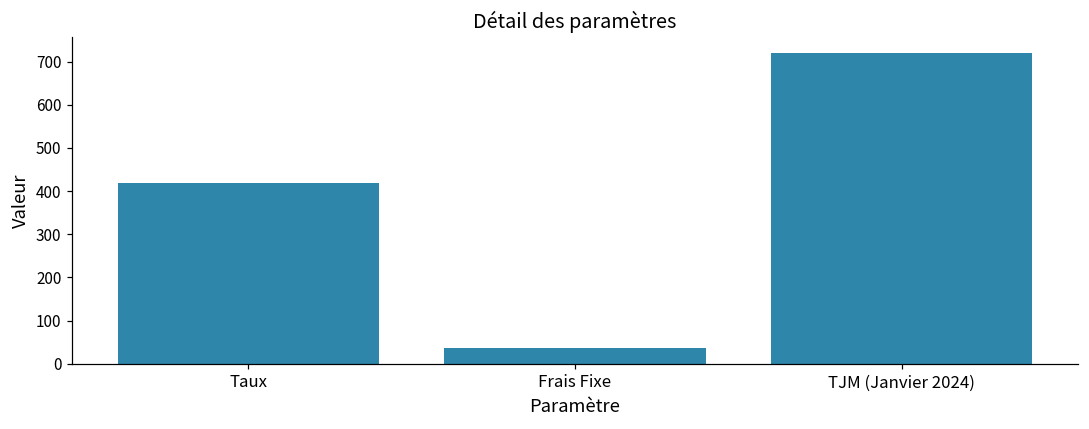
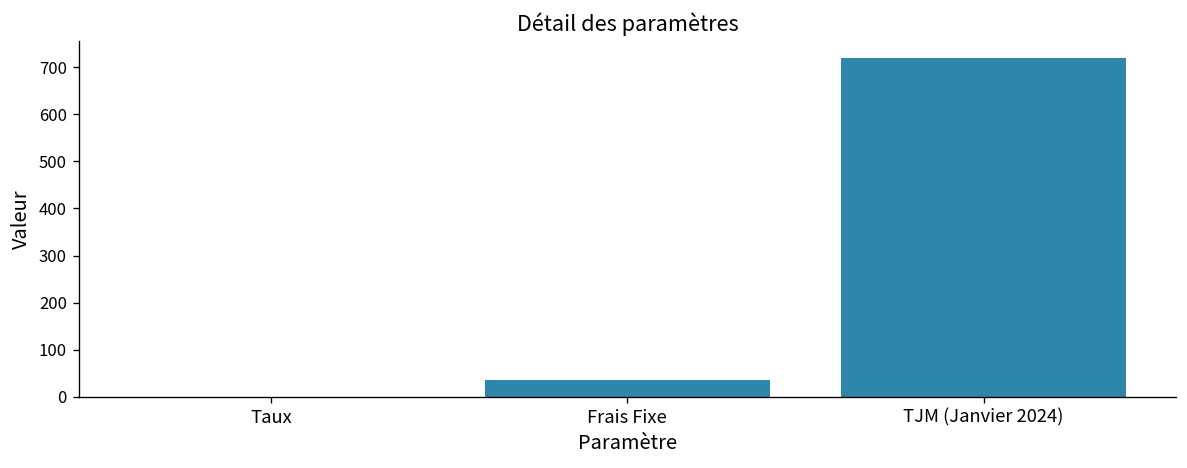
  {
-   "Taux": 420,
+   "Taux": 0,
    "Frais Fixe": 40,
    "TJM (Janvier 2024)": 720
  }
